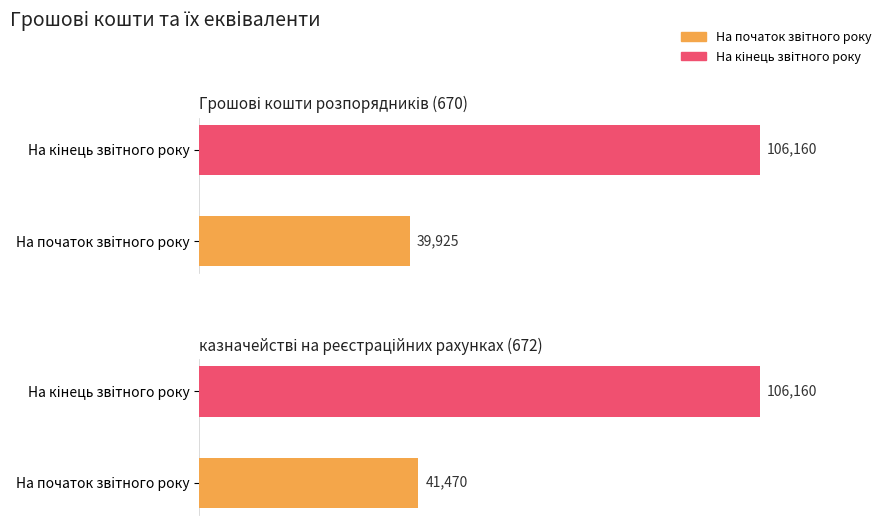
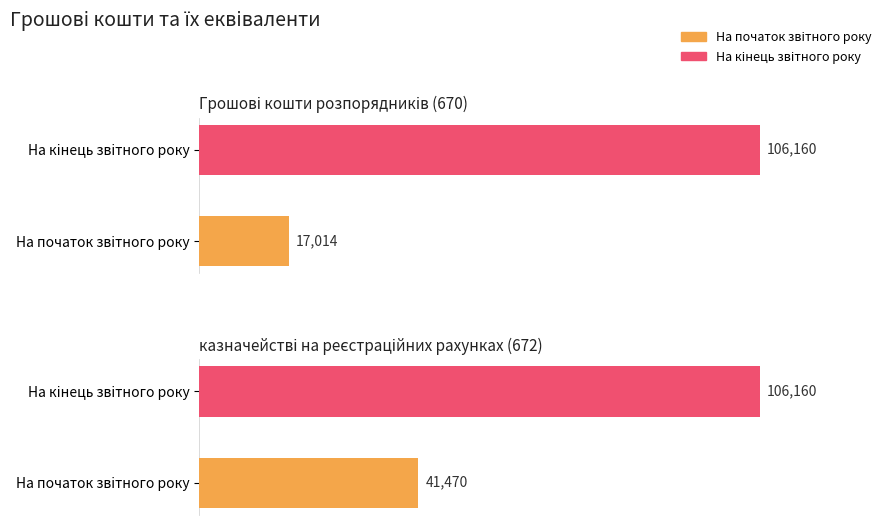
  {
    "Грошові кошти розпорядників (670)": {
      "На кінець звітного року": "106,160",
-     "На початок звітного року": "39,925"
+     "На початок звітного року": "17,014"
    },
    "казначействі на реєстраційних рахунках (672)": {
      "На кінець звітного року": "106,160",
      "На початок звітного року": "41,470"
    }
  }
